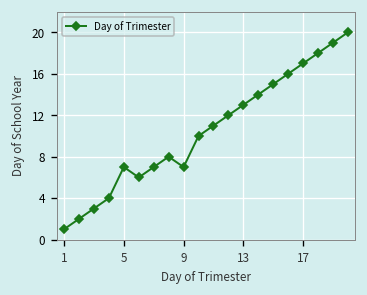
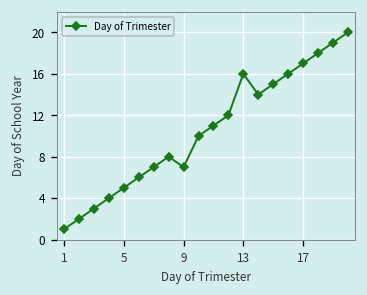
  {
    "1": 1,
-   "5": 7,
+   "5": 5,
    "9": 7,
-   "13": 13,
+   "13": 16,
    "17": 17
  }
